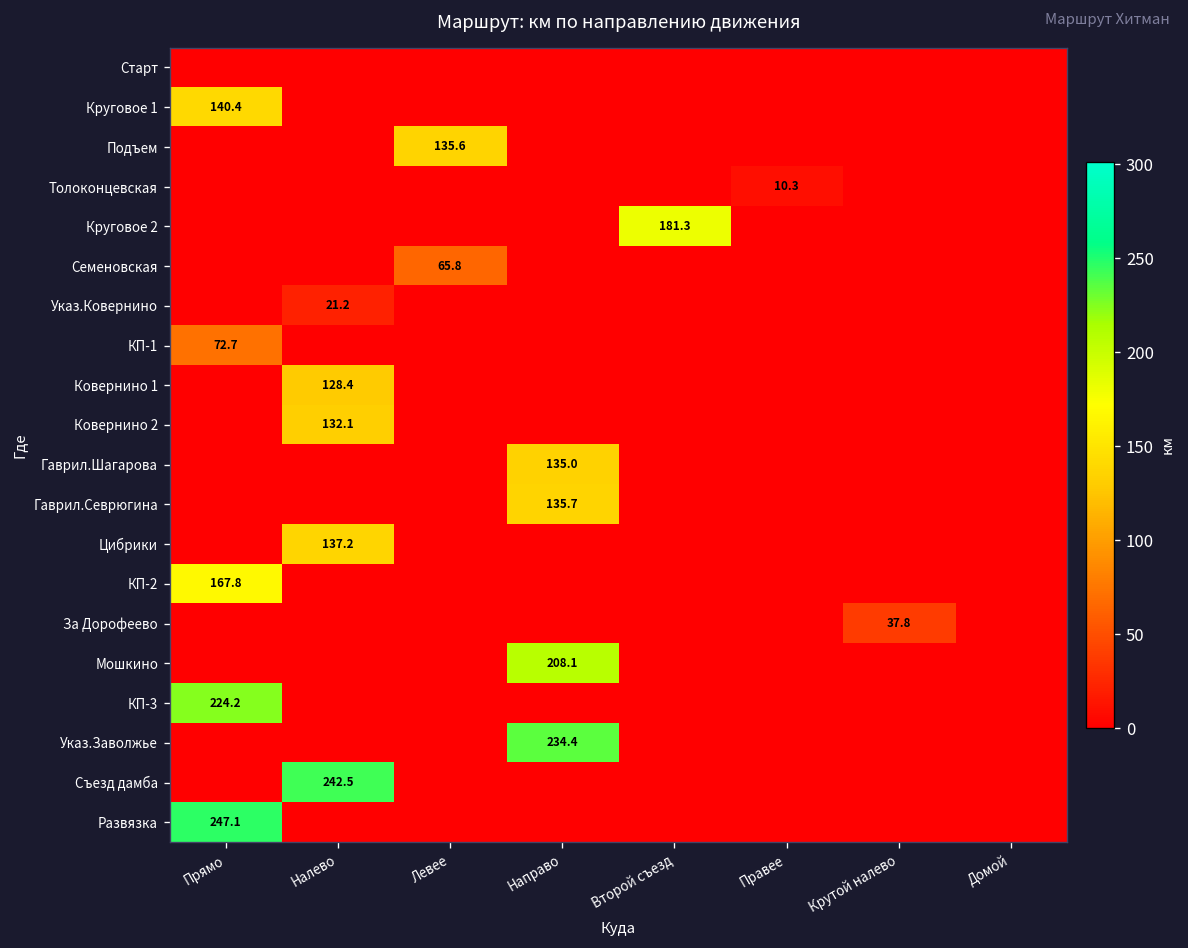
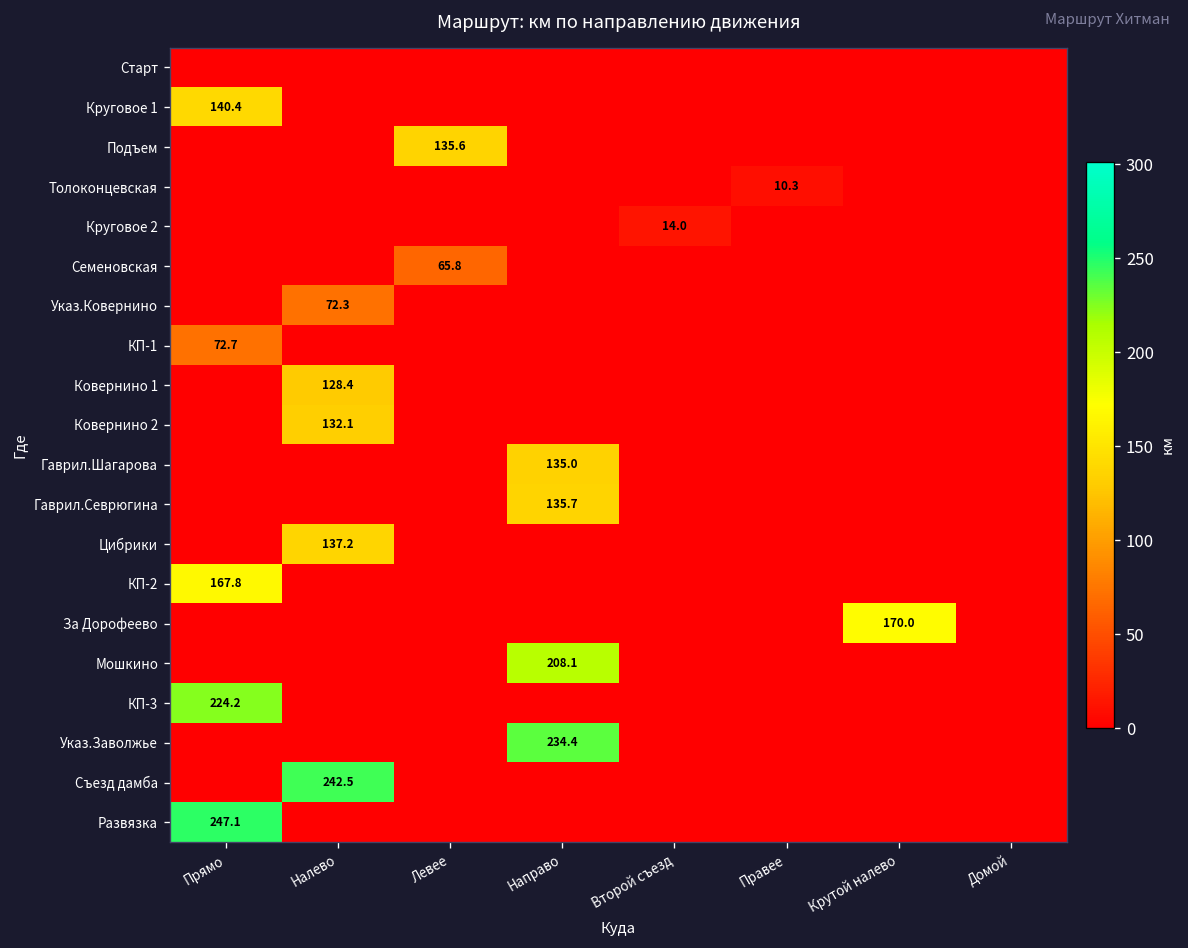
  {
    "Круговое 1": {
      "Прямо": 140.4
    },
    "Подъем": {
      "Левее": 135.6
    },
    "Толоконцевская": {
      "Правее": 10.3
    },
    "Круговое 2": {
-     "Второй съезд": 181.3
+     "Второй съезд": 14.0
    },
    "Семеновская": {
      "Левее": 65.8
    },
    "Указ.Ковернино": {
-     "Налево": 21.2
+     "Налево": 72.3
    },
    "КП-1": {
      "Прямо": 72.7
    },
    "Ковернино 1": {
      "Налево": 128.4
    },
    "Ковернино 2": {
      "Налево": 132.1
    },
    "Гаврил.Шагарова": {
      "Направо": 135.0
    },
    "Гаврил.Севрюгина": {
      "Направо": 135.7
    },
    "Цибрики": {
      "Налево": 137.2
    },
    "КП-2": {
      "Прямо": 167.8
    },
    "За Дорофеево": {
-     "Крутой налево": 37.8
+     "Крутой налево": 170.0
    },
    "Мошкино": {
      "Направо": 208.1
    },
    "КП-3": {
      "Прямо": 224.2
    },
    "Указ.Заволжье": {
      "Направо": 234.4
    },
    "Съезд дамба": {
      "Налево": 242.5
    },
    "Развязка": {
      "Прямо": 247.1
    }
  }
